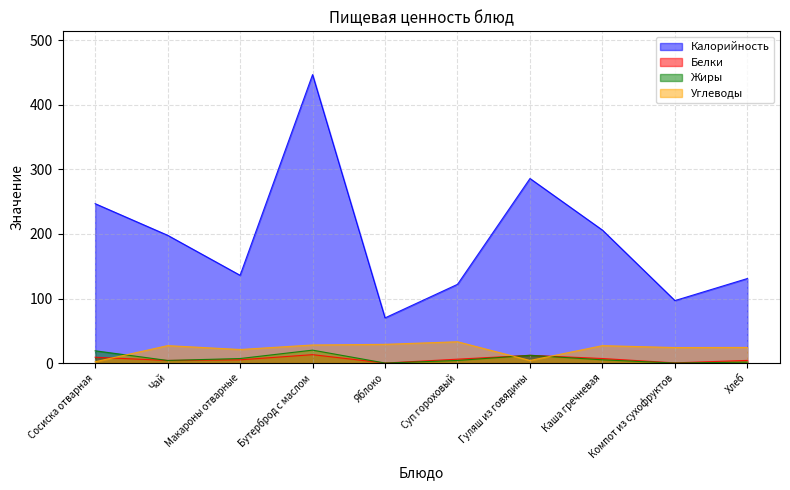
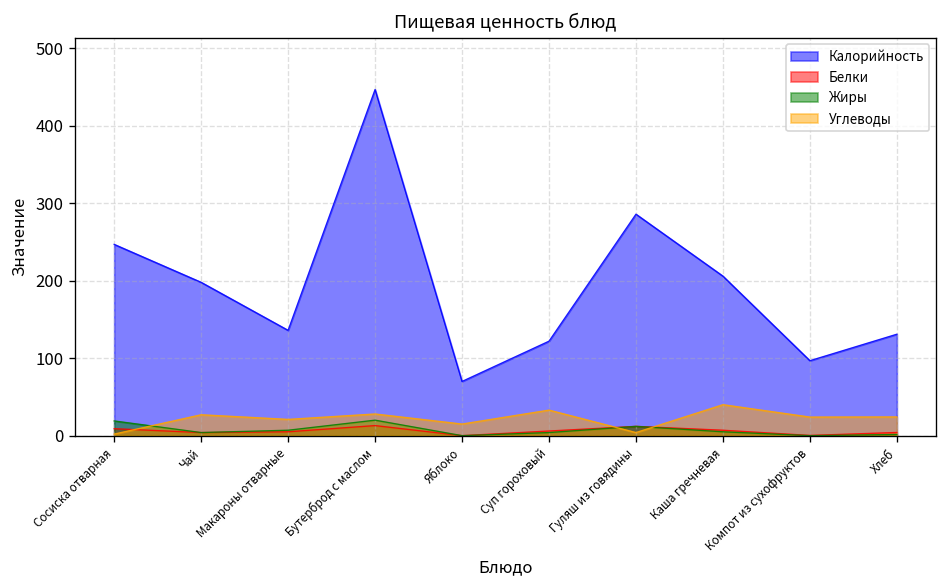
  {
    "Калорийность": {
      "Сосиска отварная": 250,
      "Чай": 200,
      "Макароны отварные": 140,
      "Бутерброд с маслом": 450,
      "Яблоко": 70,
      "Суп гороховый": 120,
      "Гуляш из говядины": 290,
      "Каша гречневая": 210,
      "Компот из сухофруктов": 100,
      "Хлеб": 130
    },
    "Белки": {
      "Сосиска отварная": 10,
      "Бутерброд с маслом": 10
    },
    "Жиры": {
      "Сосиска отварная": 20,
      "Бутерброд с маслом": 20
    },
    "Углеводы": {
      "Сосиска отварная": 0,
      "Чай": 30,
      "Макароны отварные": 20,
      "Бутерброд с маслом": 30,
-     "Яблоко": 30,
+     "Яблоко": 20,
      "Суп гороховый": 30,
      "Гуляш из говядины": 0,
-     "Каша гречневая": 30,
+     "Каша гречневая": 40,
      "Компот из сухофруктов": 20,
      "Хлеб": 20
    }
  }
